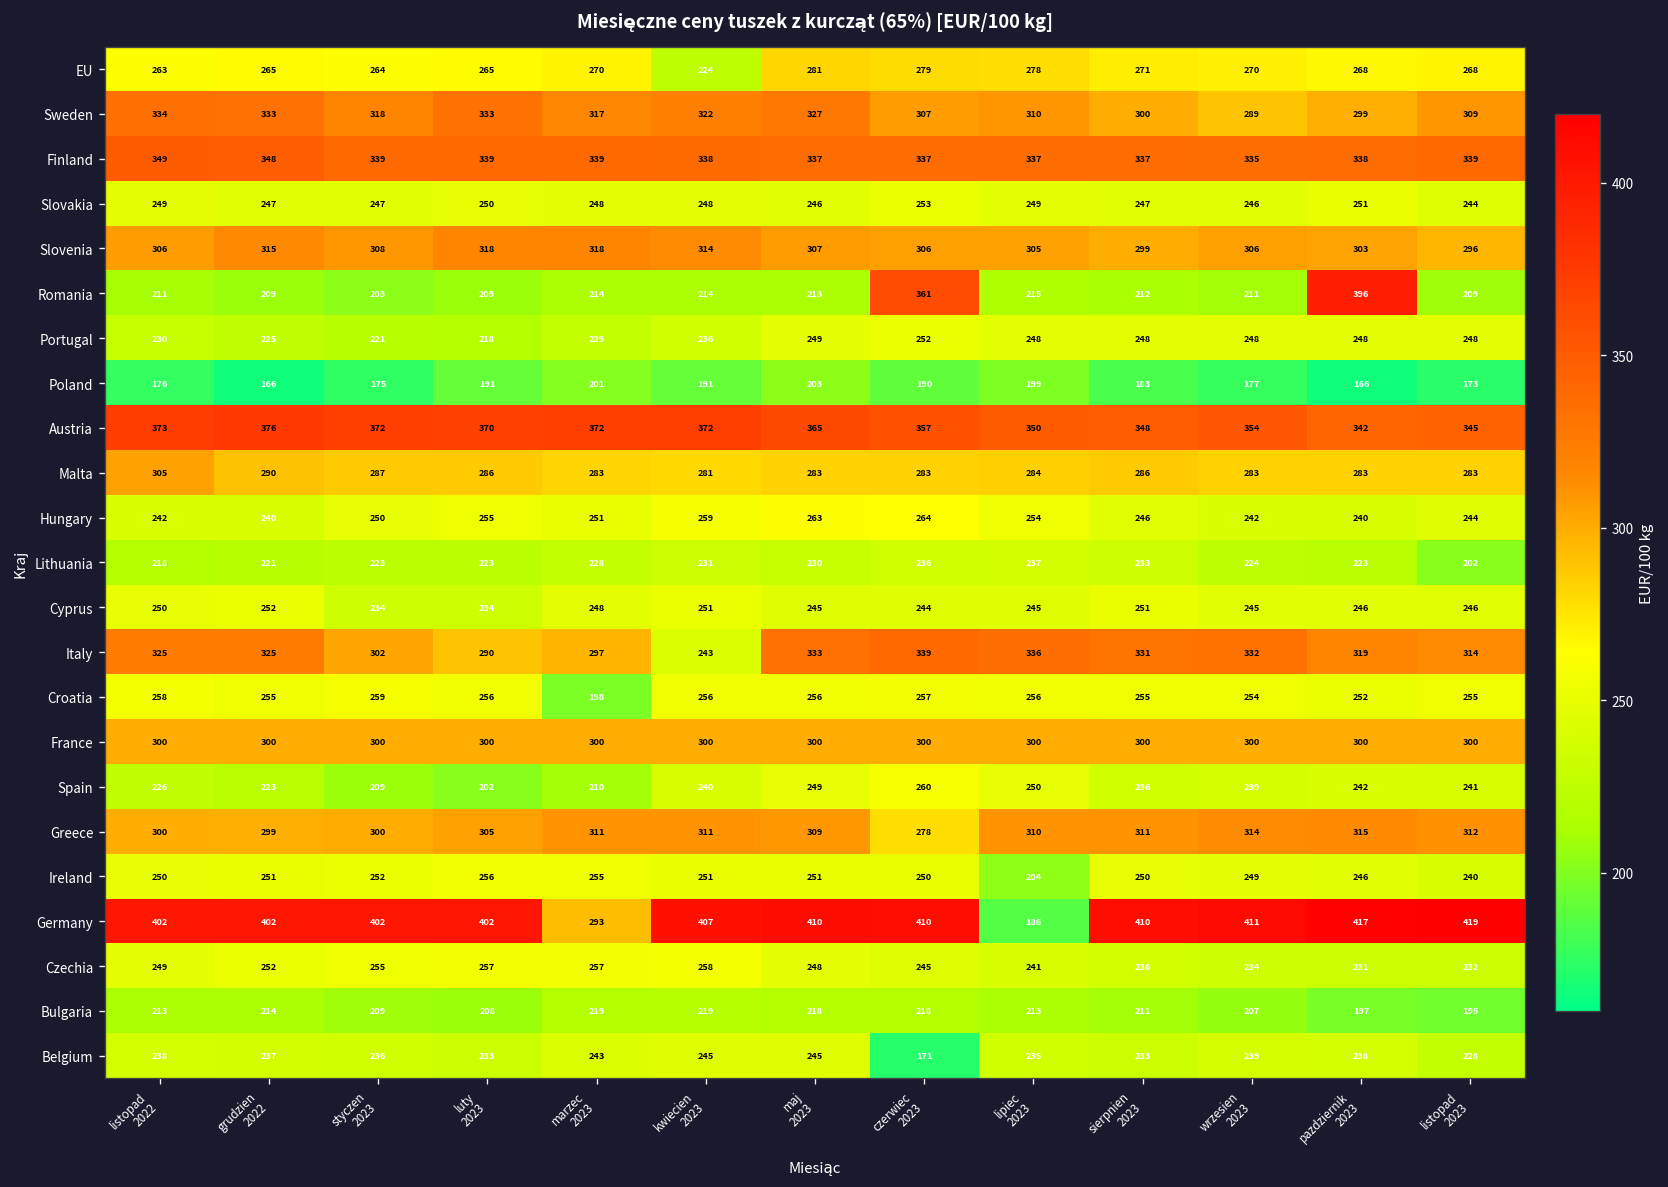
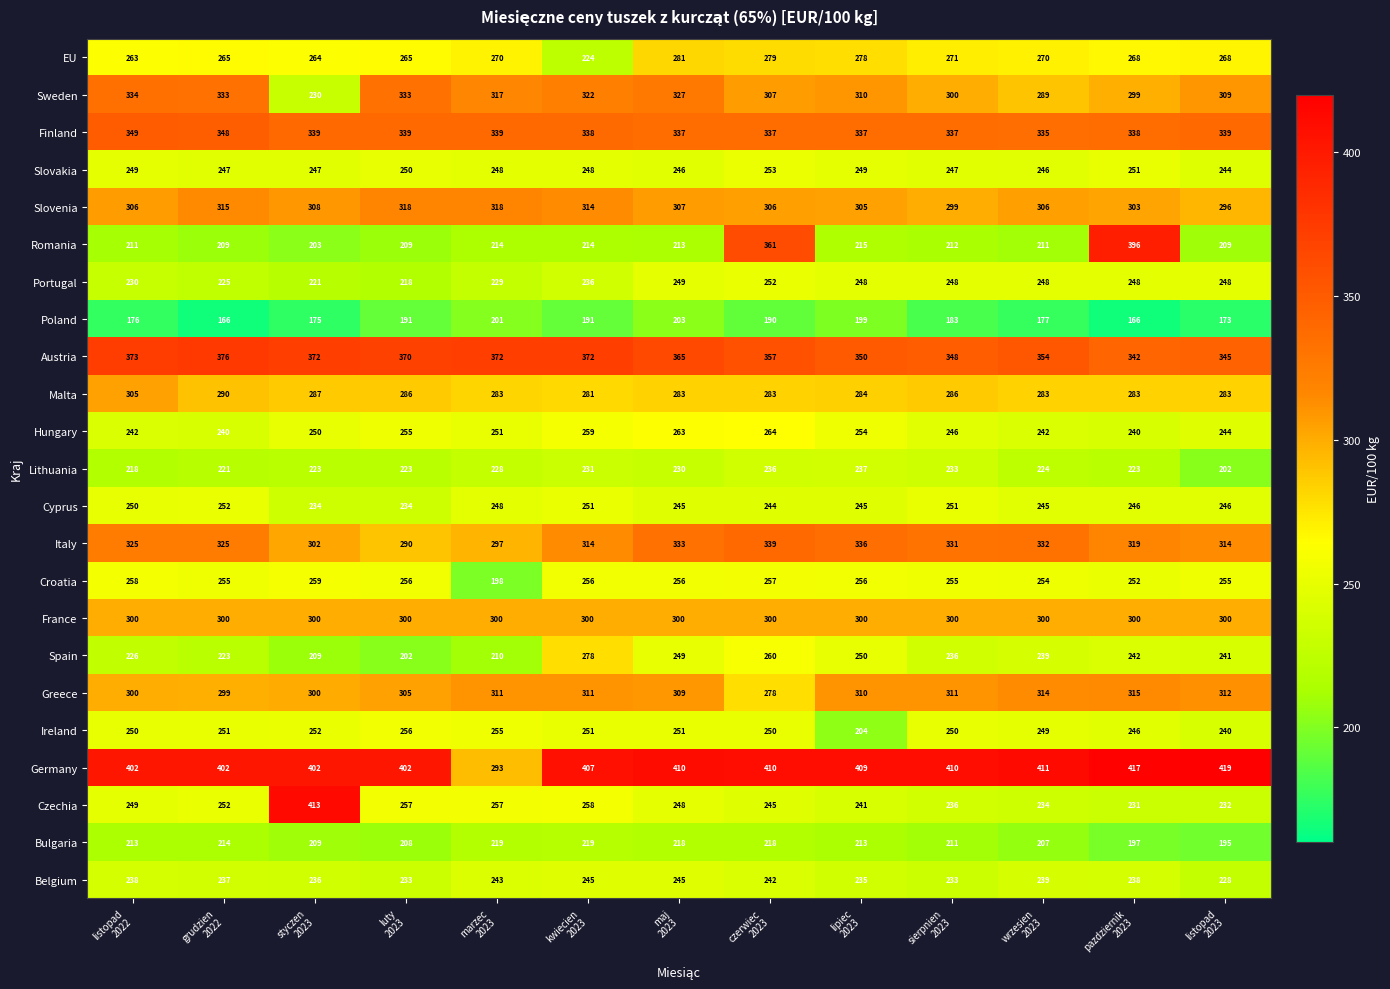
  {
    "Sweden": {
      "listopad 2022": 334,
      "grudzien 2022": 333,
-     "styczen 2023": 318,
+     "styczen 2023": 230,
      "luty 2023": 333,
      "marzec 2023": 317,
      "kwiecien 2023": 322,
      "maj 2023": 327,
      "czerwiec 2023": 307,
      "lipiec 2023": 310,
      "sierpnien 2023": 300,
      "wrzesien 2023": 289,
      "pazdziernik 2023": 299,
      "listopad 2023": 309
    },
    "Italy": {
      "listopad 2022": 325,
      "grudzien 2022": 325,
      "styczen 2023": 302,
      "luty 2023": 290,
      "marzec 2023": 297,
-     "kwiecien 2023": 243,
+     "kwiecien 2023": 314,
      "maj 2023": 333,
      "czerwiec 2023": 339,
      "lipiec 2023": 336,
      "sierpnien 2023": 331,
      "wrzesien 2023": 332,
      "pazdziernik 2023": 319,
      "listopad 2023": 314
    },
    "Spain": {
      "listopad 2022": 226,
      "grudzien 2022": 223,
      "styczen 2023": 209,
      "luty 2023": 202,
      "marzec 2023": 210,
-     "kwiecien 2023": 240,
+     "kwiecien 2023": 278,
      "maj 2023": 249,
      "czerwiec 2023": 260,
      "lipiec 2023": 250,
      "sierpnien 2023": 236,
      "wrzesien 2023": 239,
      "pazdziernik 2023": 242,
      "listopad 2023": 241
    },
    "Germany": {
      "listopad 2022": 402,
      "grudzien 2022": 402,
      "styczen 2023": 402,
      "luty 2023": 402,
      "marzec 2023": 293,
      "kwiecien 2023": 407,
      "maj 2023": 410,
      "czerwiec 2023": 410,
-     "lipiec 2023": 186,
+     "lipiec 2023": 409,
      "sierpnien 2023": 410,
      "wrzesien 2023": 411,
      "pazdziernik 2023": 417,
      "listopad 2023": 419
    },
    "Czechia": {
      "listopad 2022": 249,
      "grudzien 2022": 252,
-     "styczen 2023": 255,
+     "styczen 2023": 413,
      "luty 2023": 257,
      "marzec 2023": 257,
      "kwiecien 2023": 258,
      "maj 2023": 248,
      "czerwiec 2023": 245,
      "lipiec 2023": 241,
      "sierpnien 2023": 236,
      "wrzesien 2023": 234,
      "pazdziernik 2023": 231,
      "listopad 2023": 232
    },
    "Belgium": {
      "listopad 2022": 238,
      "grudzien 2022": 237,
      "styczen 2023": 236,
      "luty 2023": 233,
      "marzec 2023": 243,
      "kwiecien 2023": 245,
      "maj 2023": 245,
-     "czerwiec 2023": 171,
+     "czerwiec 2023": 242,
      "lipiec 2023": 235,
      "sierpnien 2023": 233,
      "wrzesien 2023": 239,
      "pazdziernik 2023": 238,
      "listopad 2023": 228
    }
  }
